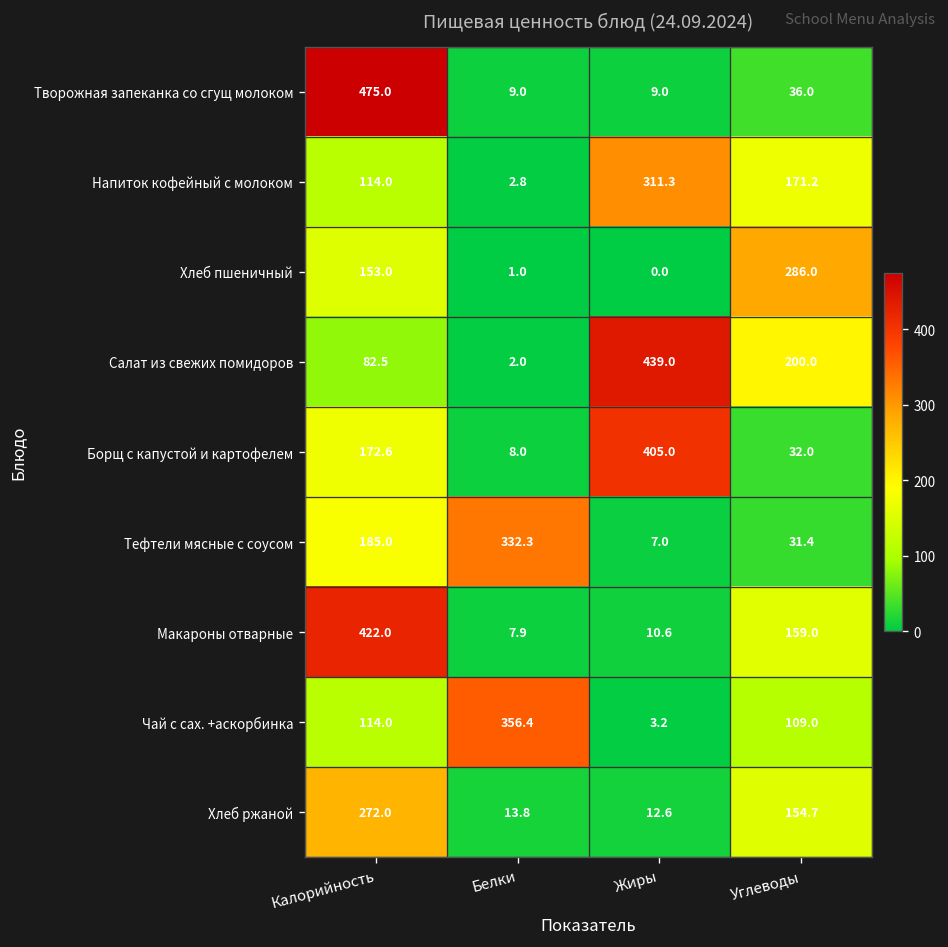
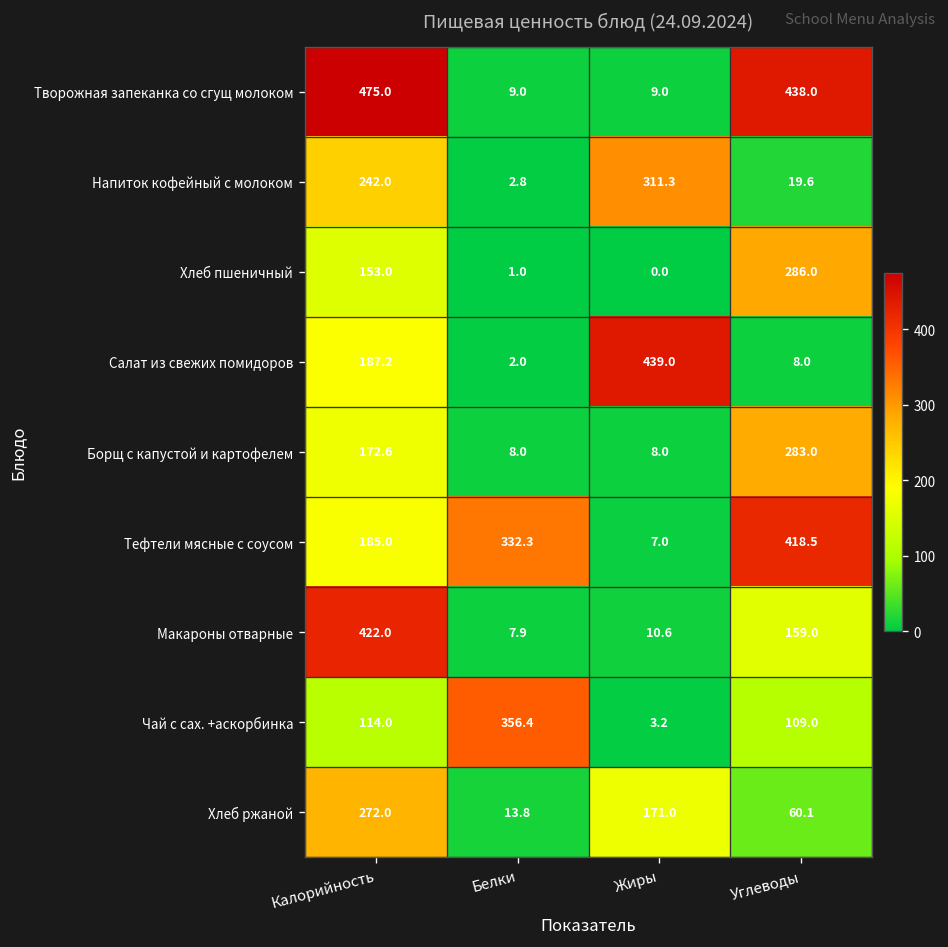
  {
    "Творожная запеканка со сгущ молоком": {
      "Калорийность": 475.0,
      "Белки": 9.0,
      "Жиры": 9.0,
-     "Углеводы": 36.0
+     "Углеводы": 438.0
    },
    "Напиток кофейный с молоком": {
-     "Калорийность": 114.0,
+     "Калорийность": 242.0,
      "Белки": 2.8,
      "Жиры": 311.3,
-     "Углеводы": 171.2
+     "Углеводы": 19.6
    },
    "Хлеб пшеничный": {
      "Калорийность": 153.0,
      "Белки": 1.0,
      "Жиры": 0.0,
      "Углеводы": 286.0
    },
    "Салат из свежих помидоров": {
-     "Калорийность": 82.5,
+     "Калорийность": 187.2,
      "Белки": 2.0,
      "Жиры": 439.0,
-     "Углеводы": 200.0
+     "Углеводы": 8.0
    },
    "Борщ с капустой и картофелем": {
      "Калорийность": 172.6,
      "Белки": 8.0,
-     "Жиры": 405.0,
-     "Углеводы": 32.0
+     "Жиры": 8.0,
+     "Углеводы": 283.0
    },
    "Тефтели мясные с соусом": {
      "Калорийность": 185.0,
      "Белки": 332.3,
      "Жиры": 7.0,
-     "Углеводы": 31.4
+     "Углеводы": 418.5
    },
    "Макароны отварные": {
      "Калорийность": 422.0,
      "Белки": 7.9,
      "Жиры": 10.6,
      "Углеводы": 159.0
    },
    "Чай с сах. +аскорбинка": {
      "Калорийность": 114.0,
      "Белки": 356.4,
      "Жиры": 3.2,
      "Углеводы": 109.0
    },
    "Хлеб ржаной": {
      "Калорийность": 272.0,
      "Белки": 13.8,
-     "Жиры": 12.6,
-     "Углеводы": 154.7
+     "Жиры": 171.0,
+     "Углеводы": 60.1
    }
  }
